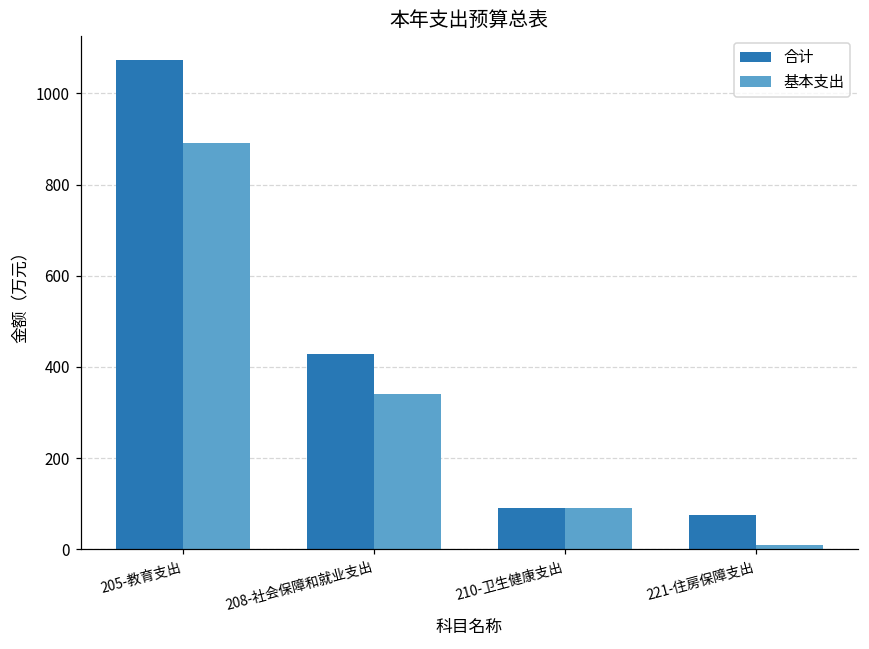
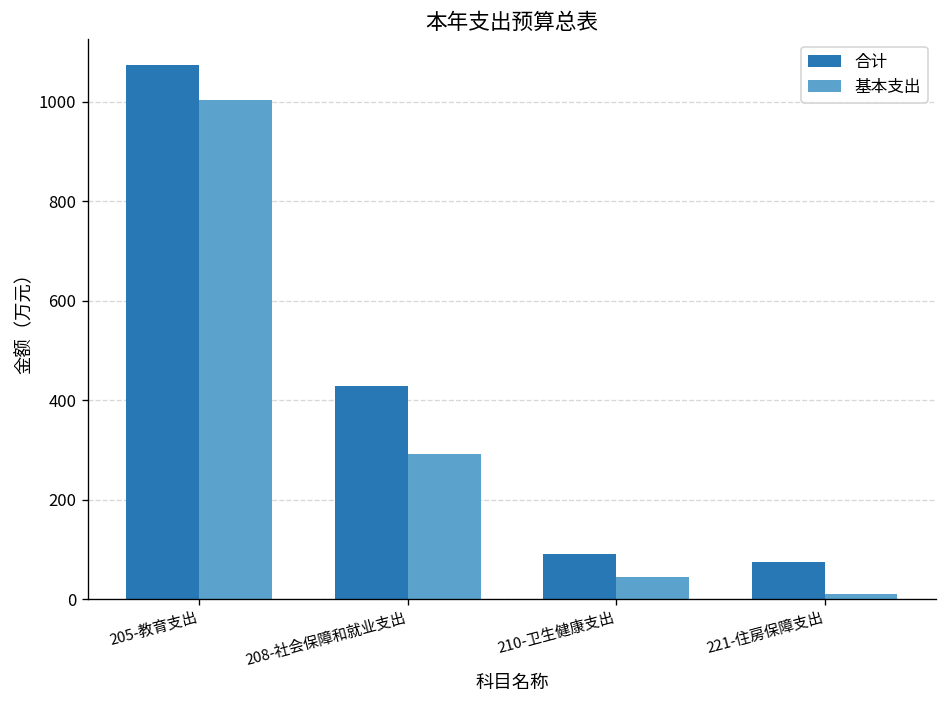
  {
    "合计": {
      "205-教育支出": 1070,
      "208-社会保障和就业支出": 430,
      "210-卫生健康支出": 90,
      "221-住房保障支出": 80
    },
    "基本支出": {
-     "205-教育支出": 890,
-     "208-社会保障和就业支出": 340,
-     "210-卫生健康支出": 90,
+     "205-教育支出": 1000,
+     "208-社会保障和就业支出": 290,
+     "210-卫生健康支出": 40,
      "221-住房保障支出": 10
    }
  }
